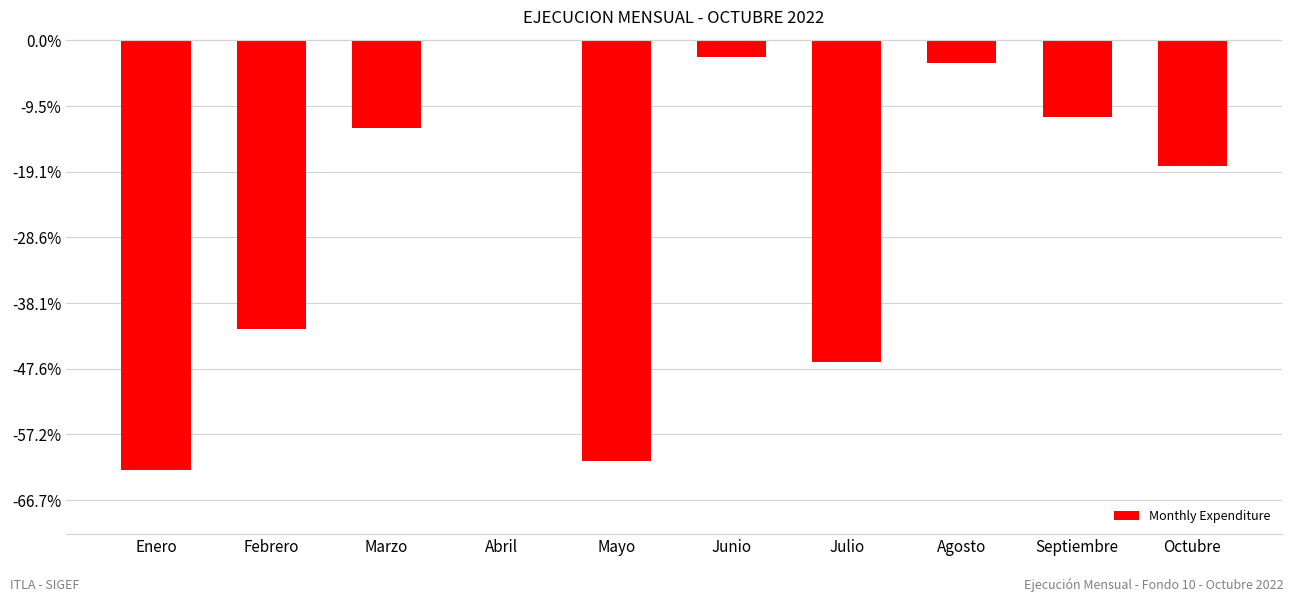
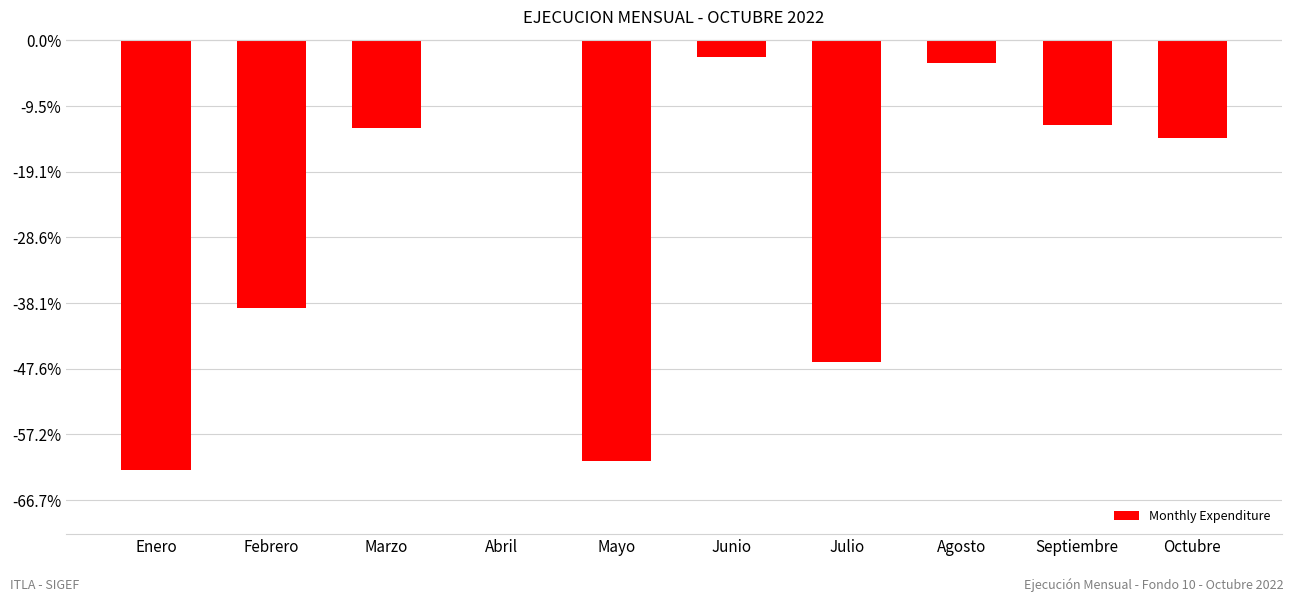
  {
    "Enero": "-62%",
-   "Febrero": "-42%",
+   "Febrero": "-39%",
    "Marzo": "-13%",
    "Abril": "0%",
    "Mayo": "-61%",
    "Junio": "-2%",
    "Julio": "-47%",
    "Agosto": "-3%",
-   "Septiembre": "-11%",
-   "Octubre": "-18%"
+   "Septiembre": "-12%",
+   "Octubre": "-14%"
  }
